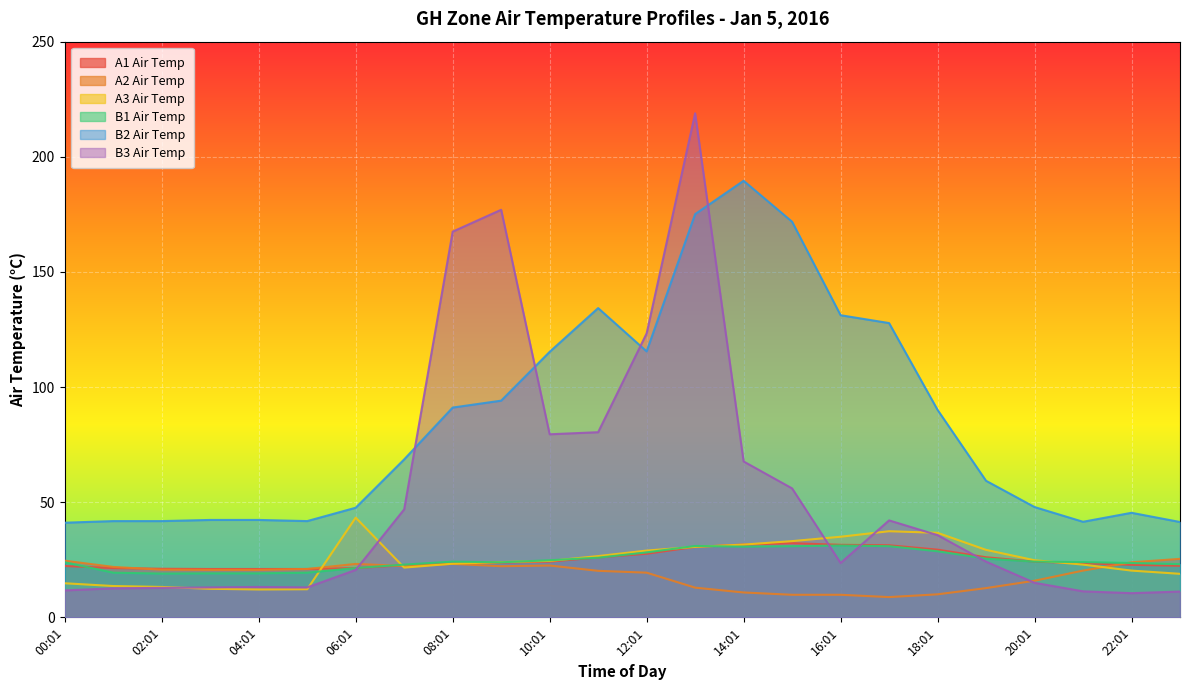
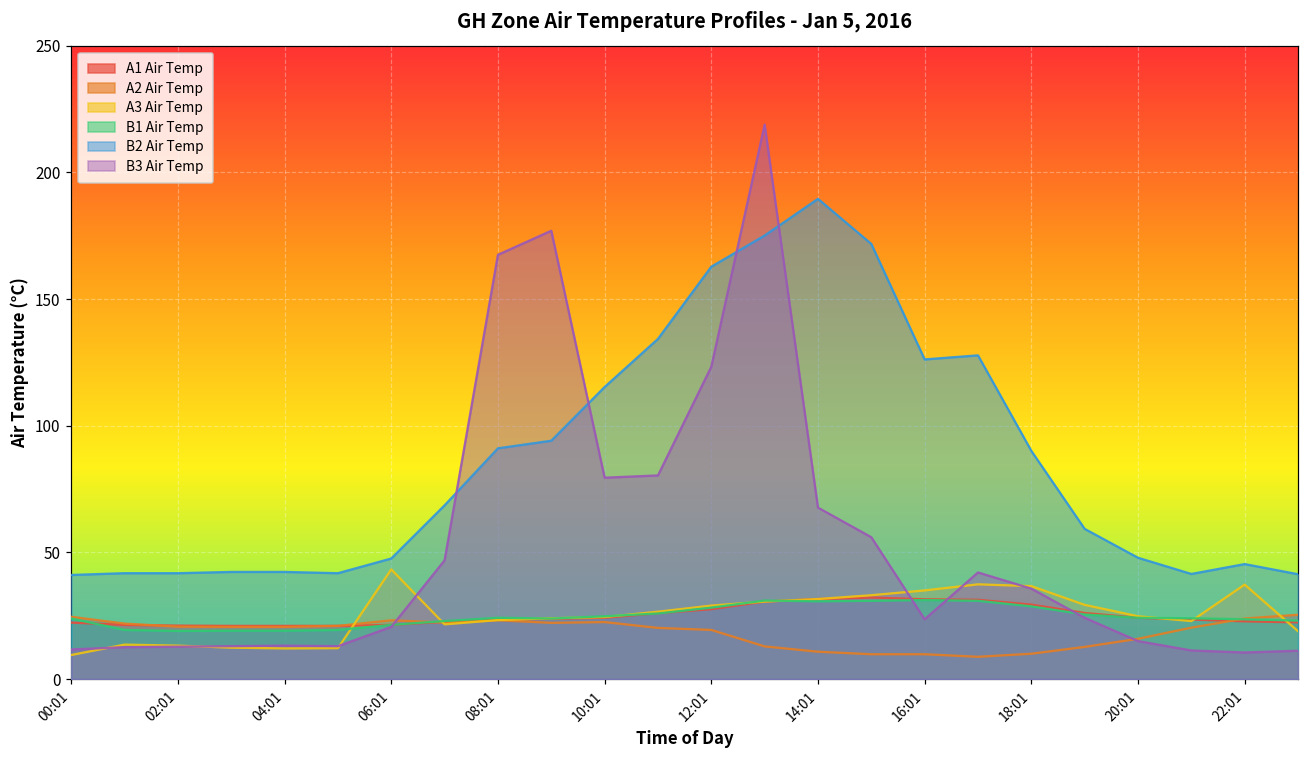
  {
    "A3 Air Temp": {
-     "00:01": 15,
+     "00:01": 10,
      "04:01": 12,
      "06:01": 43,
      "16:01": 35,
-     "22:01": 20
+     "22:01": 37
    },
    "B1 Air Temp": {
      "02:01": 19,
      "04:01": 19
    },
    "B2 Air Temp": {
      "00:01": 41,
      "02:01": 42,
      "04:01": 42,
      "06:01": 48,
      "08:01": 91,
      "10:01": 115,
-     "12:01": 116,
+     "12:01": 163,
      "14:01": 190,
-     "16:01": 131,
+     "16:01": 126,
      "18:01": 90,
      "20:01": 48,
      "22:01": 45
    },
    "B3 Air Temp": {
      "00:01": 12,
      "04:01": 13,
      "08:01": 168,
      "10:01": 80,
      "12:01": 123,
      "14:01": 68,
      "16:01": 24,
      "22:01": 11
    }
  }
